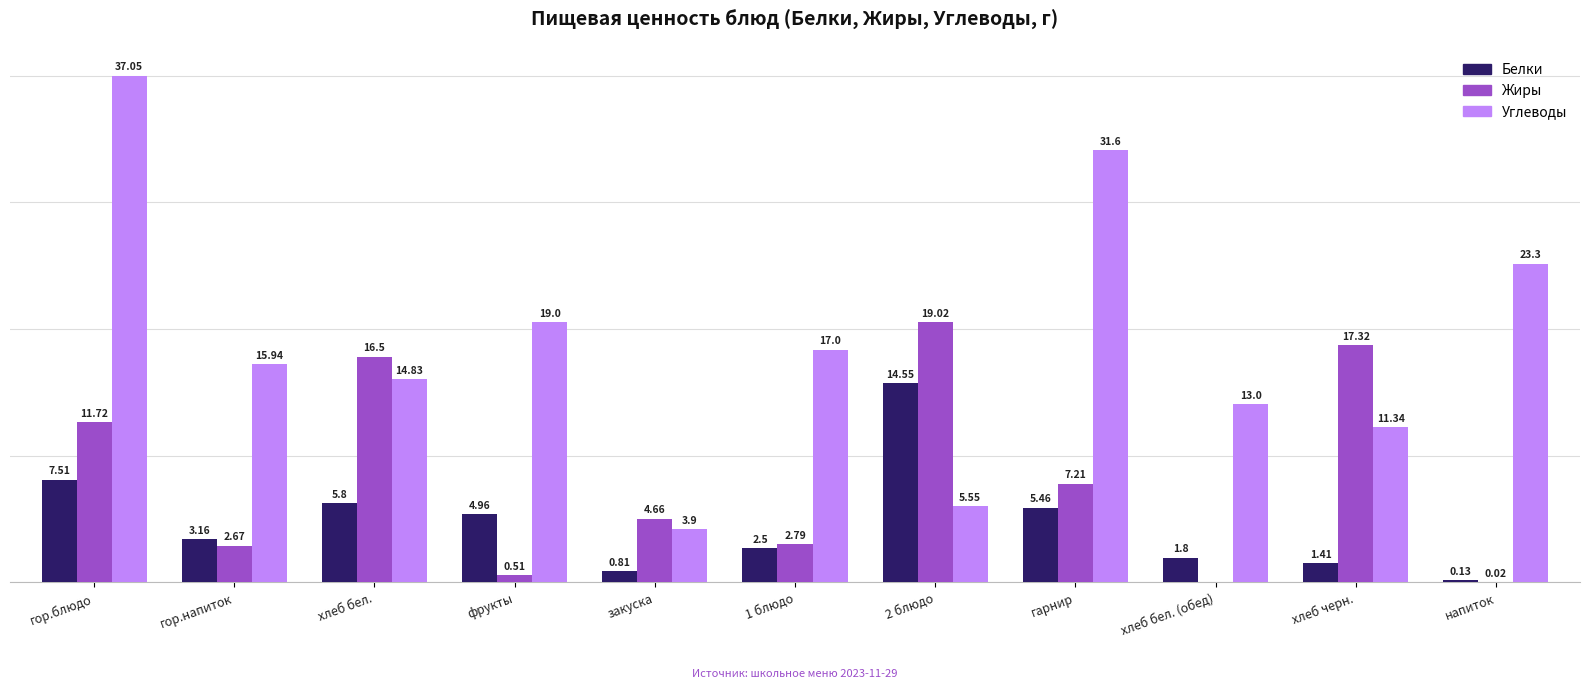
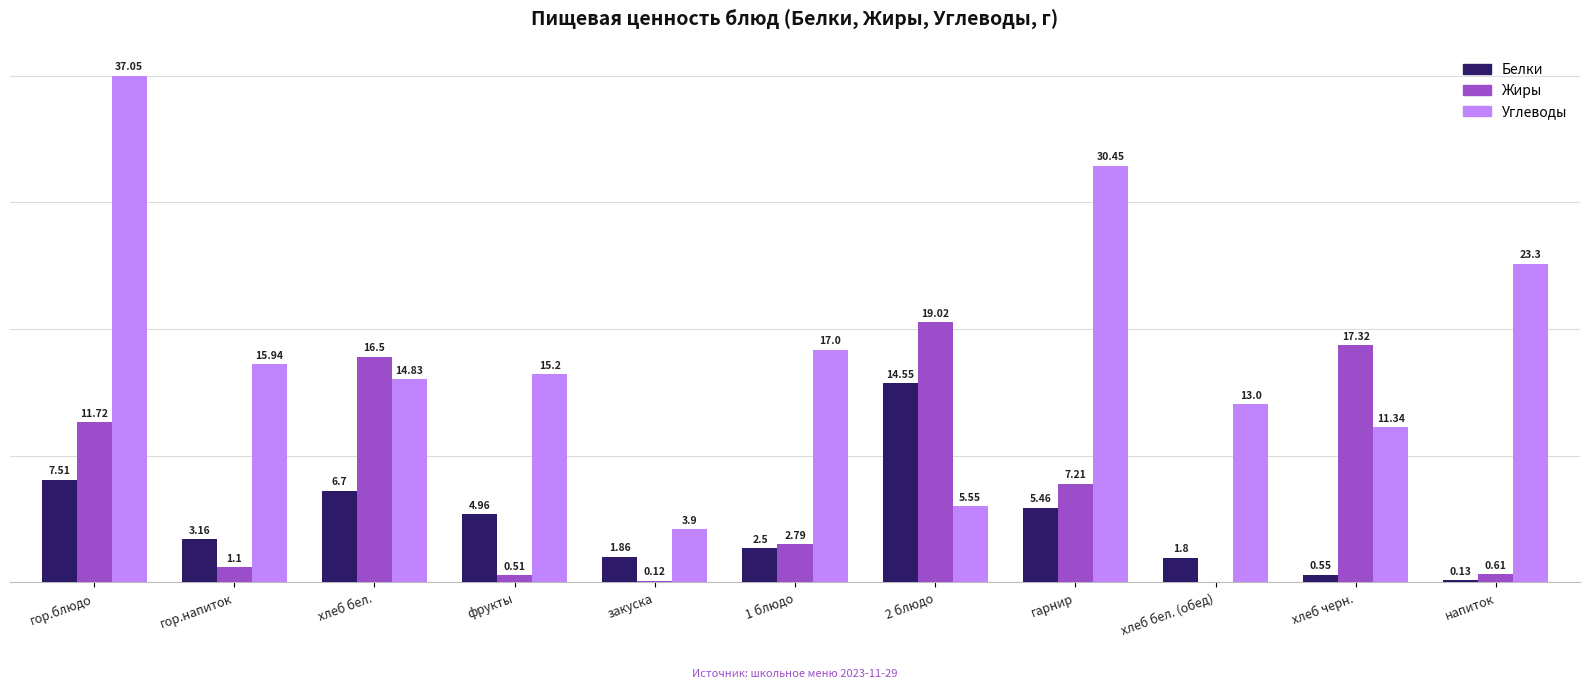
  {
    "Белки": {
      "гор.блюдо": 7.51,
      "гор.напиток": 3.16,
-     "хлеб бел.": 5.8,
+     "хлеб бел.": 6.7,
      "фрукты": 4.96,
-     "закуска": 0.81,
+     "закуска": 1.86,
      "1 блюдо": 2.5,
      "2 блюдо": 14.55,
      "гарнир": 5.46,
      "хлеб бел. (обед)": 1.8,
-     "хлеб черн.": 1.41,
+     "хлеб черн.": 0.55,
      "напиток": 0.13
    },
    "Жиры": {
      "гор.блюдо": 11.72,
-     "гор.напиток": 2.67,
+     "гор.напиток": 1.1,
      "хлеб бел.": 16.5,
      "фрукты": 0.51,
-     "закуска": 4.66,
+     "закуска": 0.12,
      "1 блюдо": 2.79,
      "2 блюдо": 19.02,
      "гарнир": 7.21,
      "хлеб черн.": 17.32,
-     "напиток": 0.02
+     "напиток": 0.61
    },
    "Углеводы": {
      "гор.блюдо": 37.05,
      "гор.напиток": 15.94,
      "хлеб бел.": 14.83,
-     "фрукты": 19.0,
+     "фрукты": 15.2,
      "закуска": 3.9,
      "1 блюдо": 17.0,
      "2 блюдо": 5.55,
-     "гарнир": 31.6,
+     "гарнир": 30.45,
      "хлеб бел. (обед)": 13.0,
      "хлеб черн.": 11.34,
      "напиток": 23.3
    }
  }
